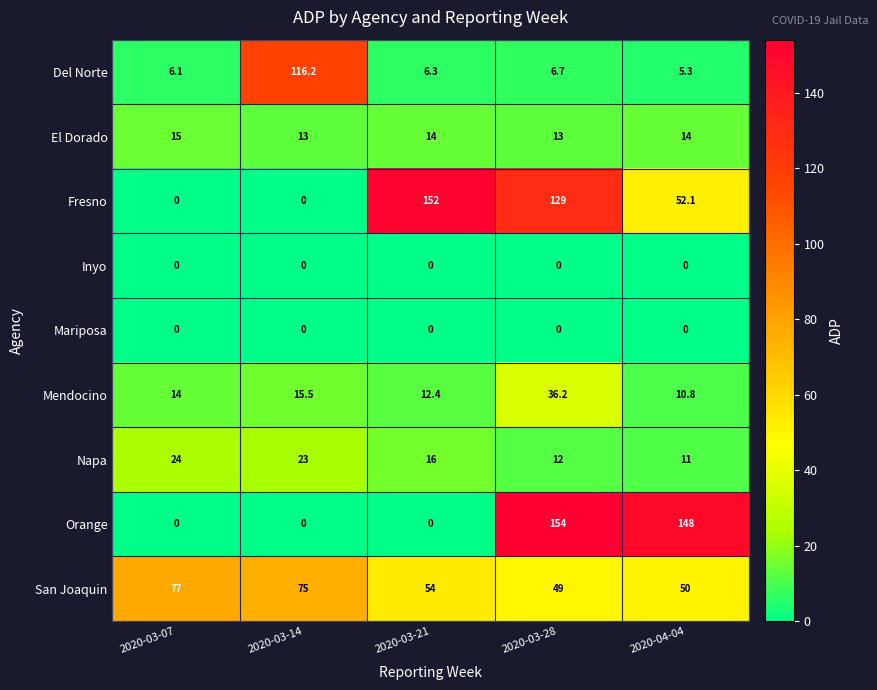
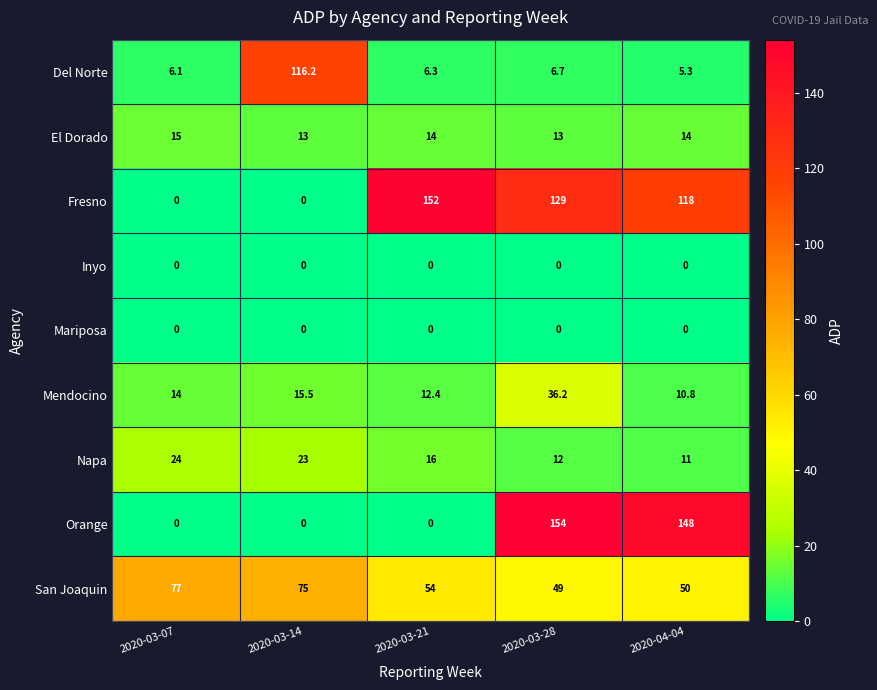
  {
    "Del Norte": {
      "2020-03-07": 6.1,
      "2020-03-14": 116.2,
      "2020-03-21": 6.3,
      "2020-03-28": 6.7,
      "2020-04-04": 5.3
    },
    "El Dorado": {
      "2020-03-07": 15,
      "2020-03-14": 13,
      "2020-03-21": 14,
      "2020-03-28": 13,
      "2020-04-04": 14
    },
    "Fresno": {
      "2020-03-07": 0,
      "2020-03-14": 0,
      "2020-03-21": 152,
      "2020-03-28": 129,
-     "2020-04-04": 52.1
+     "2020-04-04": 118
    },
    "Inyo": {
      "2020-03-07": 0,
      "2020-03-14": 0,
      "2020-03-21": 0,
      "2020-03-28": 0,
      "2020-04-04": 0
    },
    "Mariposa": {
      "2020-03-07": 0,
      "2020-03-14": 0,
      "2020-03-21": 0,
      "2020-03-28": 0,
      "2020-04-04": 0
    },
    "Mendocino": {
      "2020-03-07": 14,
      "2020-03-14": 15.5,
      "2020-03-21": 12.4,
      "2020-03-28": 36.2,
      "2020-04-04": 10.8
    },
    "Napa": {
      "2020-03-07": 24,
      "2020-03-14": 23,
      "2020-03-21": 16,
      "2020-03-28": 12,
      "2020-04-04": 11
    },
    "Orange": {
      "2020-03-07": 0,
      "2020-03-14": 0,
      "2020-03-21": 0,
      "2020-03-28": 154,
      "2020-04-04": 148
    },
    "San Joaquin": {
      "2020-03-07": 77,
      "2020-03-14": 75,
      "2020-03-21": 54,
      "2020-03-28": 49,
      "2020-04-04": 50
    }
  }
